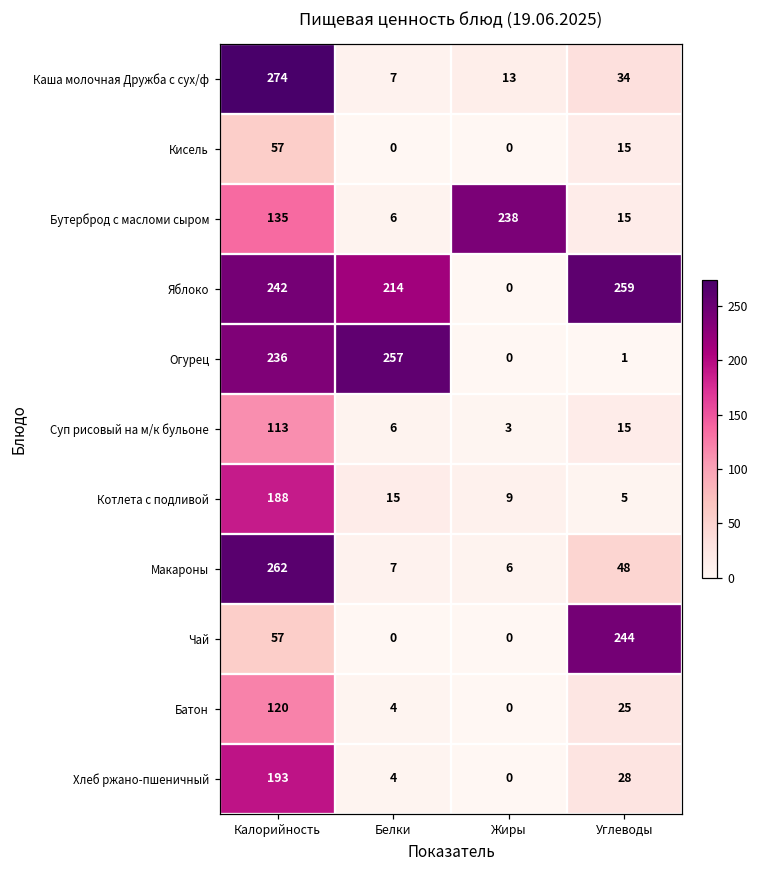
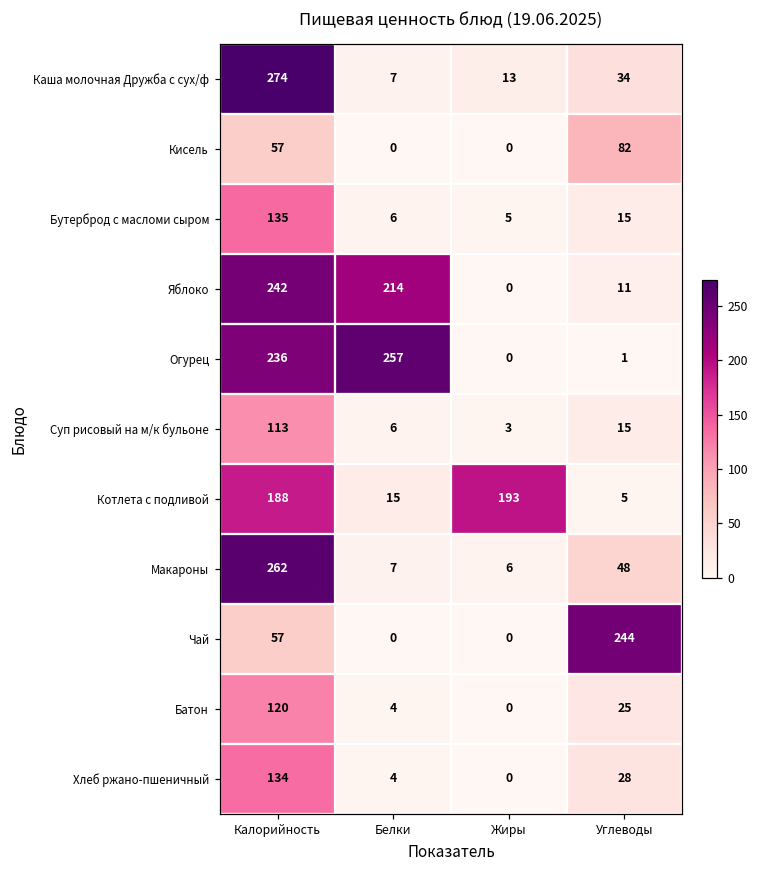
  {
    "Каша молочная Дружба с сух/ф": {
      "Калорийность": 274,
      "Белки": 7,
      "Жиры": 13,
      "Углеводы": 34
    },
    "Кисель": {
      "Калорийность": 57,
      "Белки": 0,
      "Жиры": 0,
-     "Углеводы": 15
+     "Углеводы": 82
    },
    "Бутерброд с масломи сыром": {
      "Калорийность": 135,
      "Белки": 6,
-     "Жиры": 238,
+     "Жиры": 5,
      "Углеводы": 15
    },
    "Яблоко": {
      "Калорийность": 242,
      "Белки": 214,
      "Жиры": 0,
-     "Углеводы": 259
+     "Углеводы": 11
    },
    "Огурец": {
      "Калорийность": 236,
      "Белки": 257,
      "Жиры": 0,
      "Углеводы": 1
    },
    "Суп рисовый на м/к бульоне": {
      "Калорийность": 113,
      "Белки": 6,
      "Жиры": 3,
      "Углеводы": 15
    },
    "Котлета с подливой": {
      "Калорийность": 188,
      "Белки": 15,
-     "Жиры": 9,
+     "Жиры": 193,
      "Углеводы": 5
    },
    "Макароны": {
      "Калорийность": 262,
      "Белки": 7,
      "Жиры": 6,
      "Углеводы": 48
    },
    "Чай": {
      "Калорийность": 57,
      "Белки": 0,
      "Жиры": 0,
      "Углеводы": 244
    },
    "Батон": {
      "Калорийность": 120,
      "Белки": 4,
      "Жиры": 0,
      "Углеводы": 25
    },
    "Хлеб ржано-пшеничный": {
-     "Калорийность": 193,
+     "Калорийность": 134,
      "Белки": 4,
      "Жиры": 0,
      "Углеводы": 28
    }
  }
